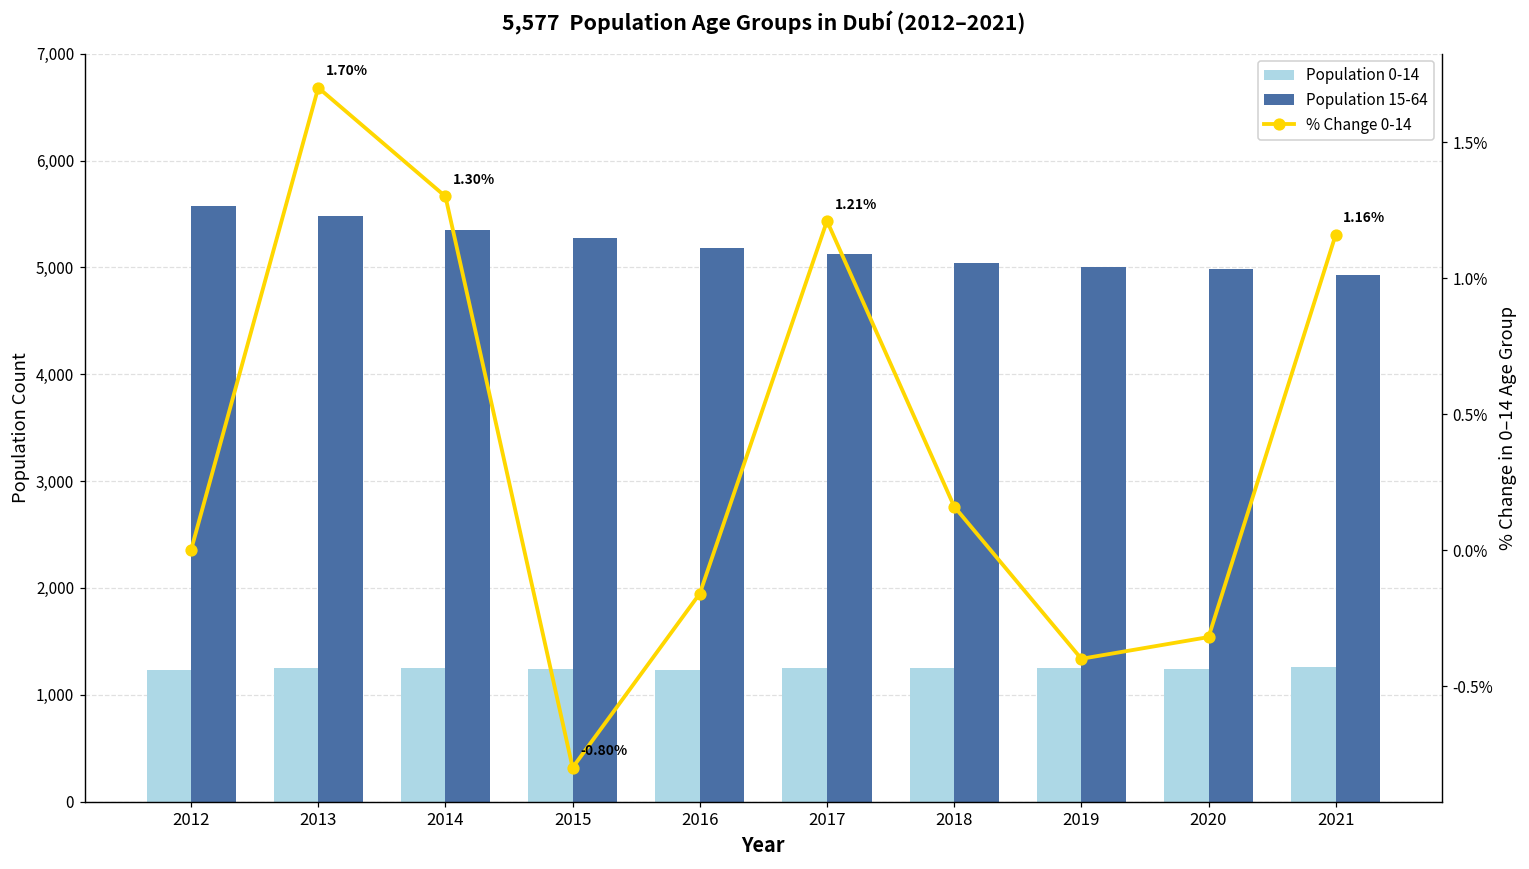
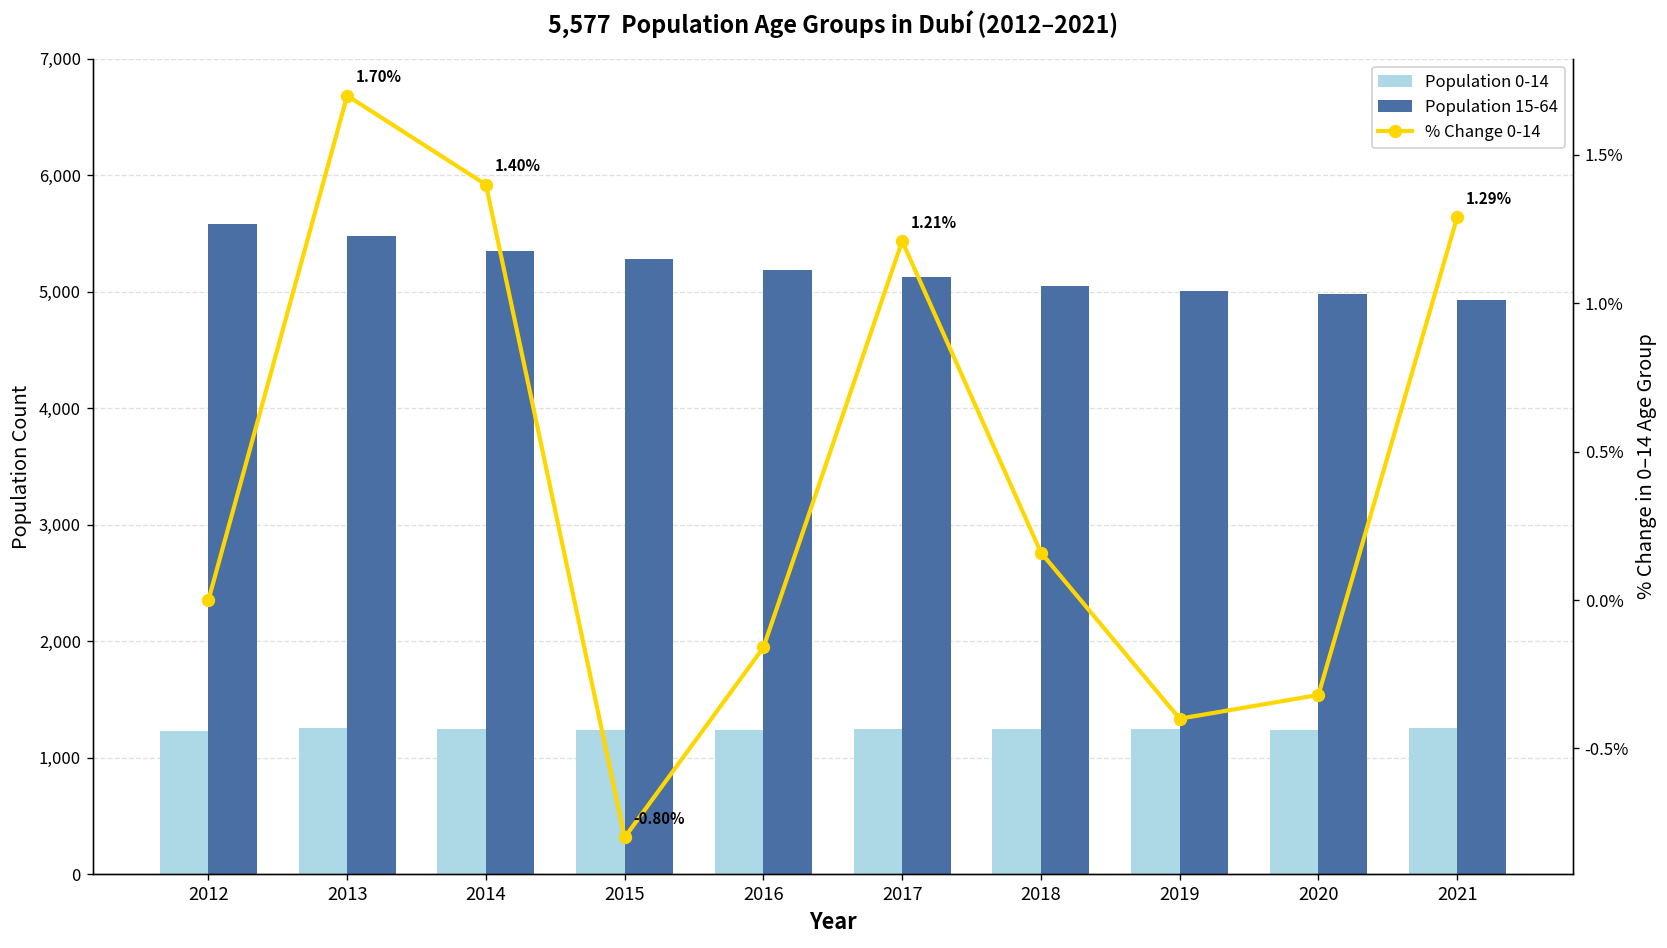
  {
    "% Change 0-14": {
      "2013": "1.70%",
-     "2014": "1.30%",
+     "2014": "1.40%",
      "2015": "-0.80%",
      "2017": "1.21%",
-     "2021": "1.16%"
+     "2021": "1.29%"
    }
  }
